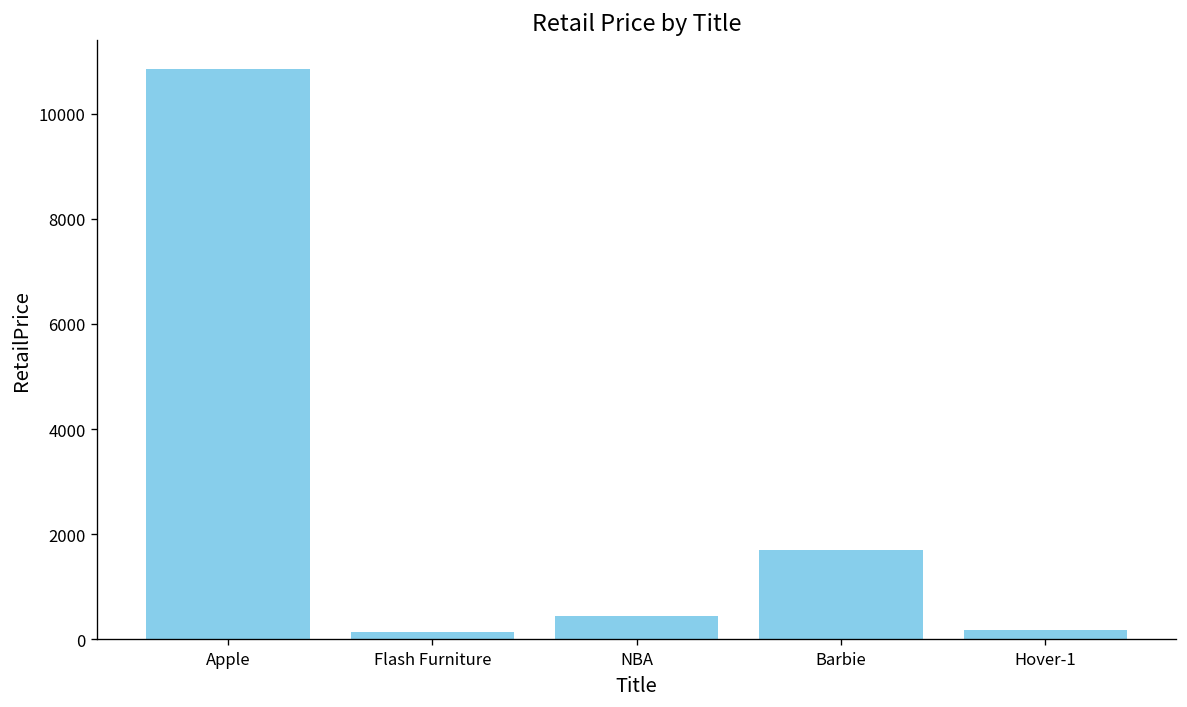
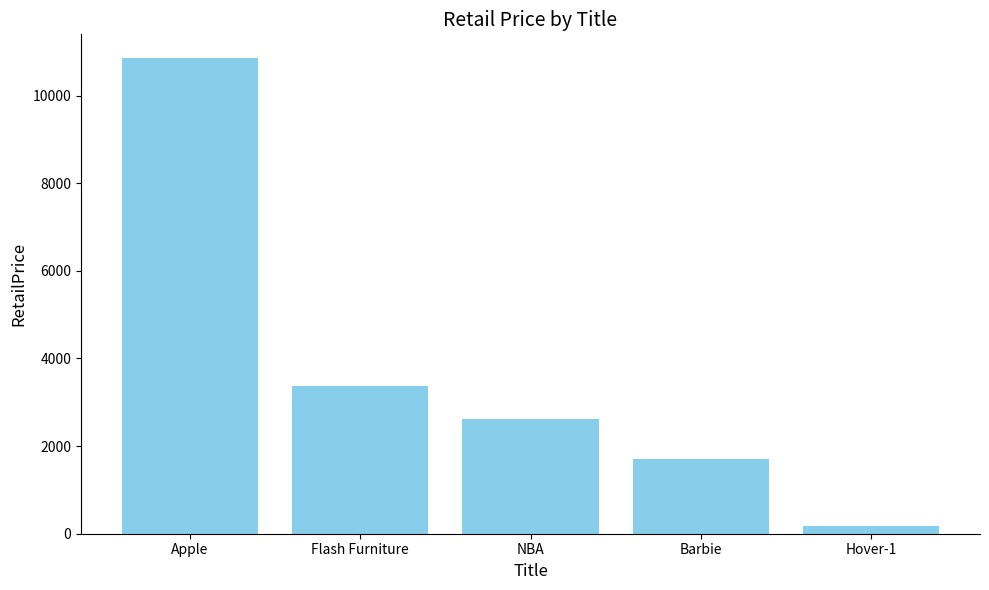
  {
    "Apple": 10900,
-   "Flash Furniture": 200,
-   "NBA": 400,
+   "Flash Furniture": 3400,
+   "NBA": 2600,
    "Barbie": 1700,
    "Hover-1": 200
  }
